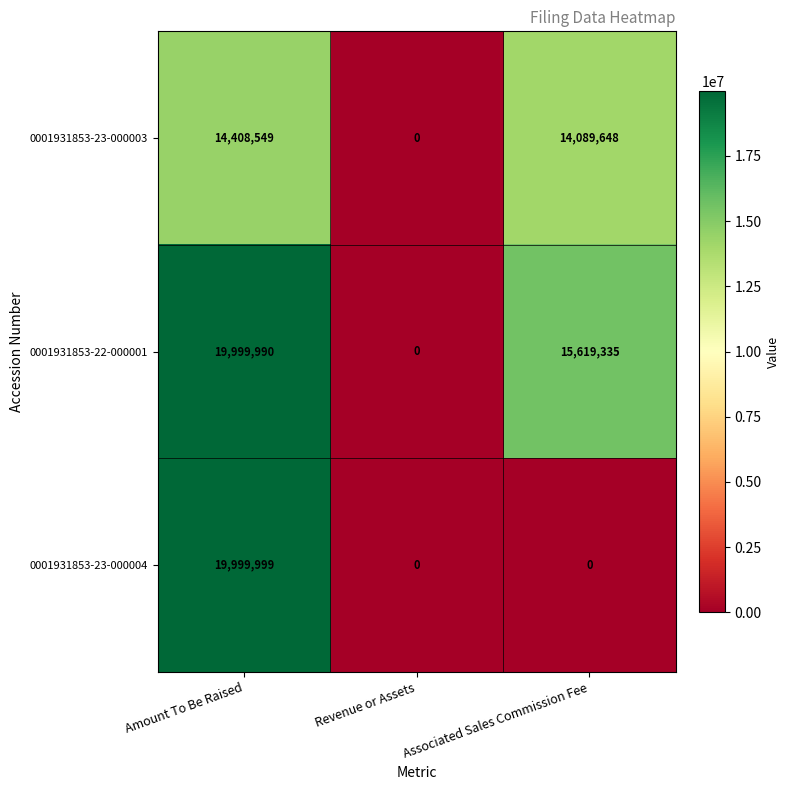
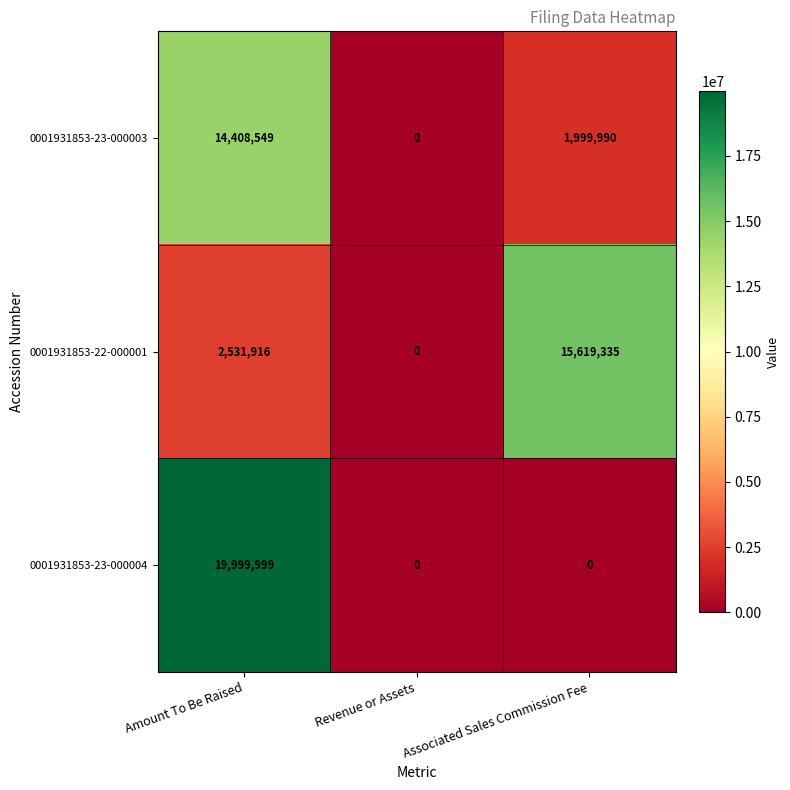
  {
    "0001931853-23-000003": {
      "Amount To Be Raised": "14,408,549",
      "Revenue or Assets": "0",
-     "Associated Sales Commission Fee": "14,089,648"
+     "Associated Sales Commission Fee": "1,999,990"
    },
    "0001931853-22-000001": {
-     "Amount To Be Raised": "19,999,990",
+     "Amount To Be Raised": "2,531,916",
      "Revenue or Assets": "0",
      "Associated Sales Commission Fee": "15,619,335"
    },
    "0001931853-23-000004": {
      "Amount To Be Raised": "19,999,999",
      "Revenue or Assets": "0",
      "Associated Sales Commission Fee": "0"
    }
  }
